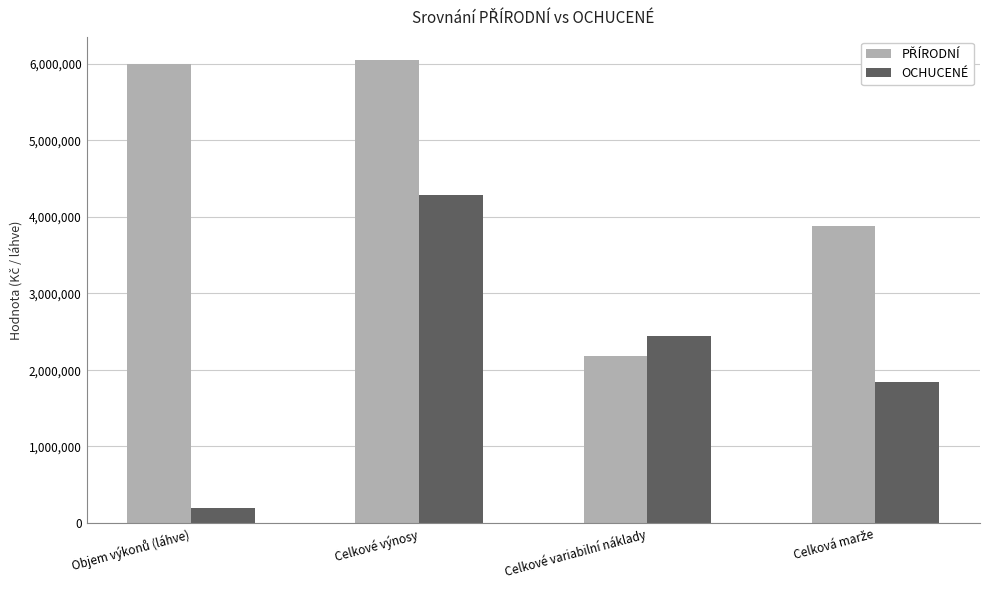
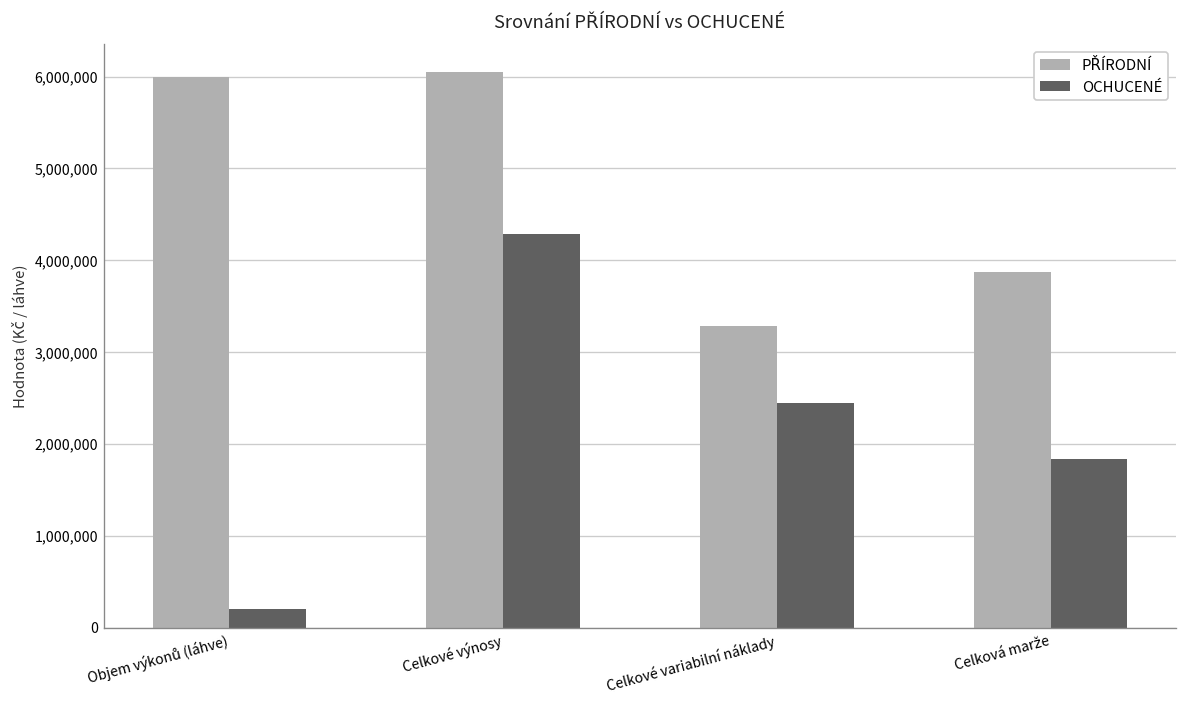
  {
    "PŘÍRODNÍ": {
      "Objem výkonů (láhve)": "6,000,000",
      "Celkové výnosy": "6,100,000",
-     "Celkové variabilní náklady": "2,200,000",
+     "Celkové variabilní náklady": "3,300,000",
      "Celková marže": "3,900,000"
    },
    "OCHUCENÉ": {
      "Objem výkonů (láhve)": "200,000",
      "Celkové výnosy": "4,300,000",
      "Celkové variabilní náklady": "2,400,000",
      "Celková marže": "1,800,000"
    }
  }
